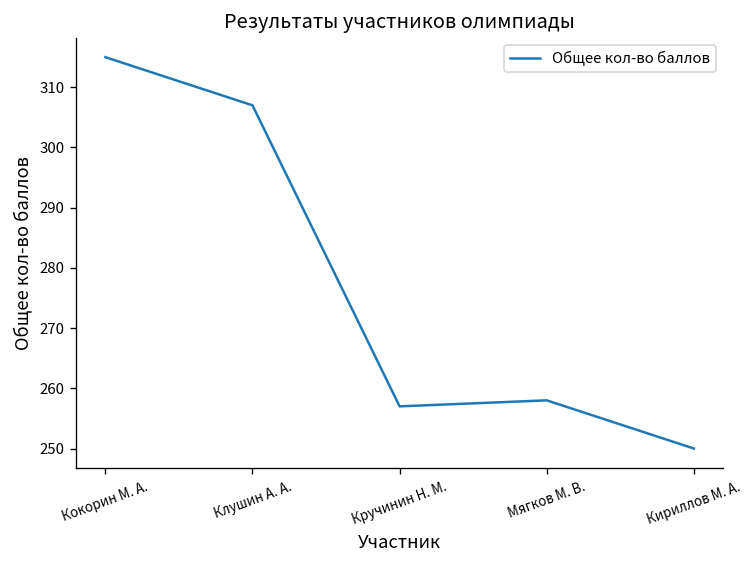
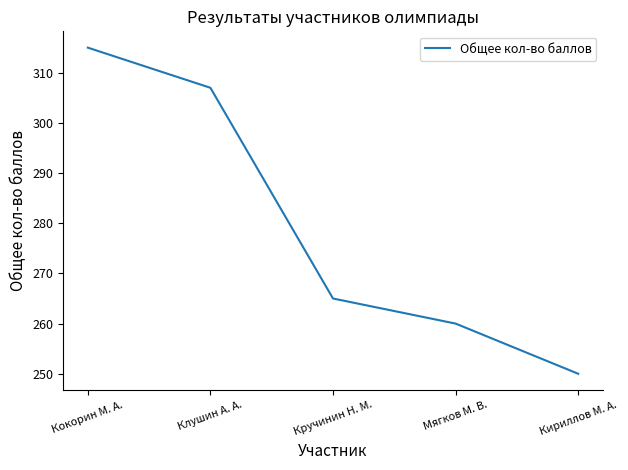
  {
    "Кокорин М. А.": 315,
    "Клушин А. А.": 307,
-   "Кручинин Н. М.": 257,
-   "Мягков М. В.": 258,
+   "Кручинин Н. М.": 265,
+   "Мягков М. В.": 260,
    "Кириллов М. А.": 250
  }
